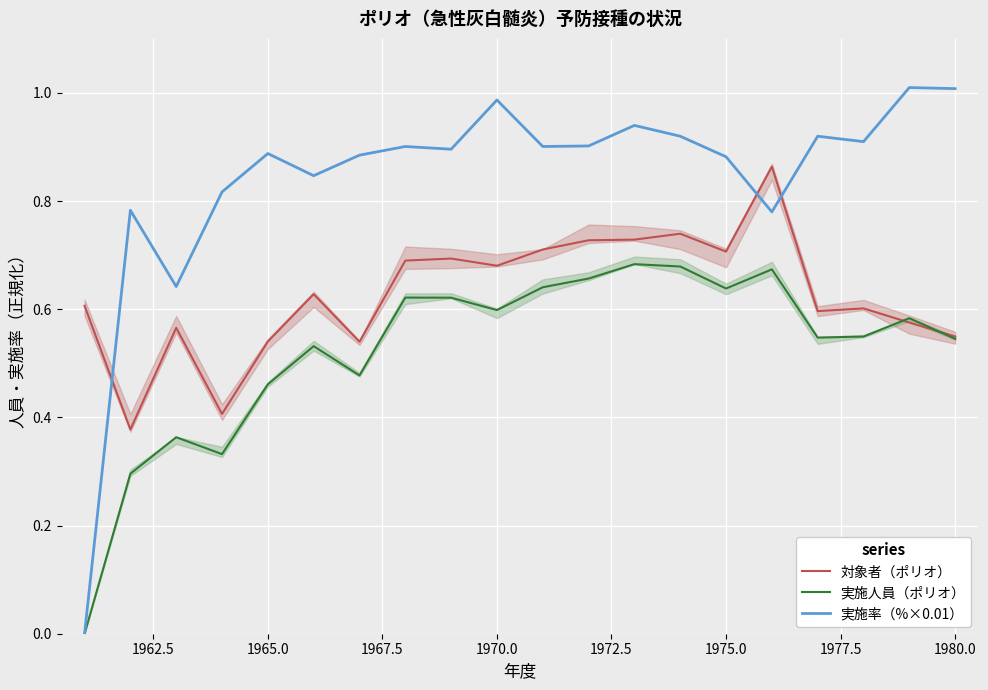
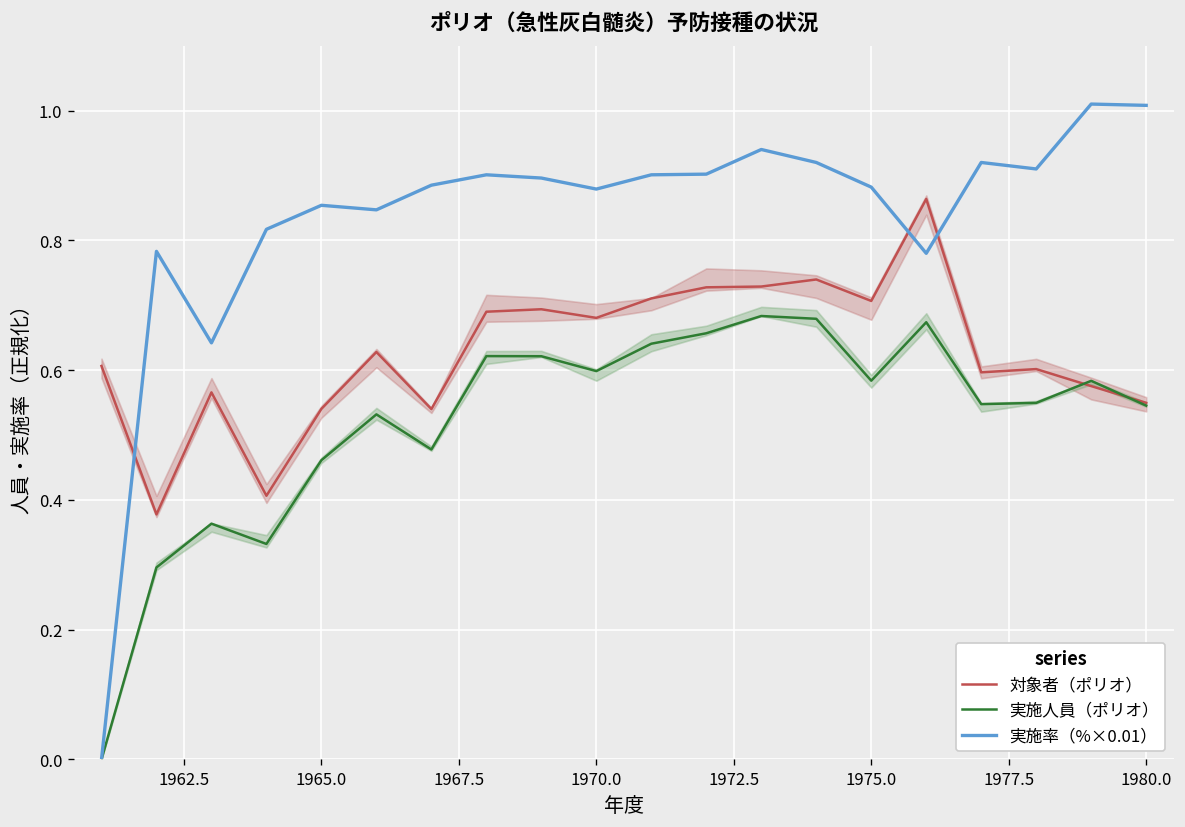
  {
    "実施人員（ポリオ）": {
-     "1975.0": 0.64
+     "1975.0": 0.58
    },
    "実施率（%×0.01）": {
-     "1965.0": 0.89,
-     "1970.0": 0.99,
+     "1965.0": 0.85,
+     "1970.0": 0.88,
      "1975.0": 0.88,
      "1980.0": 1.01
    }
  }
